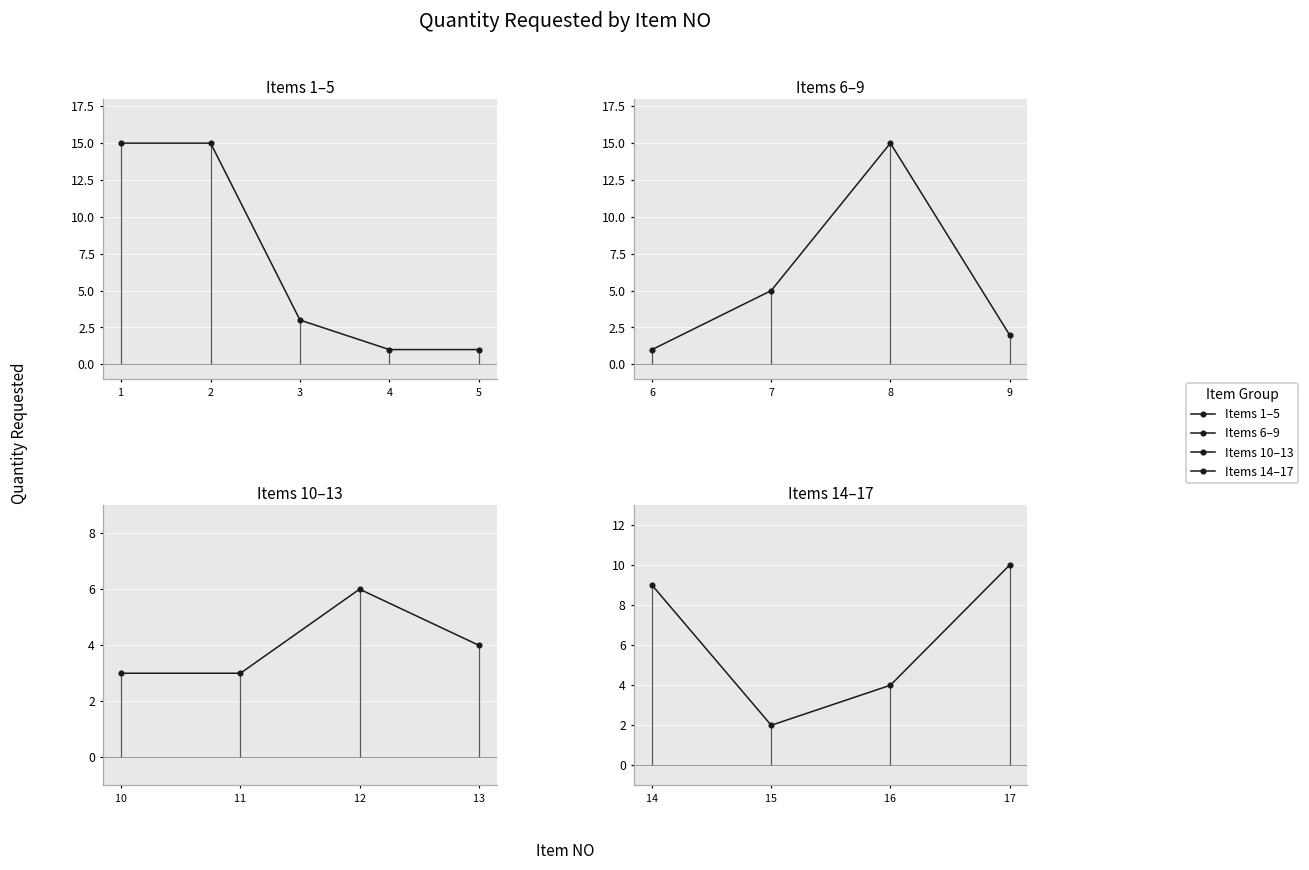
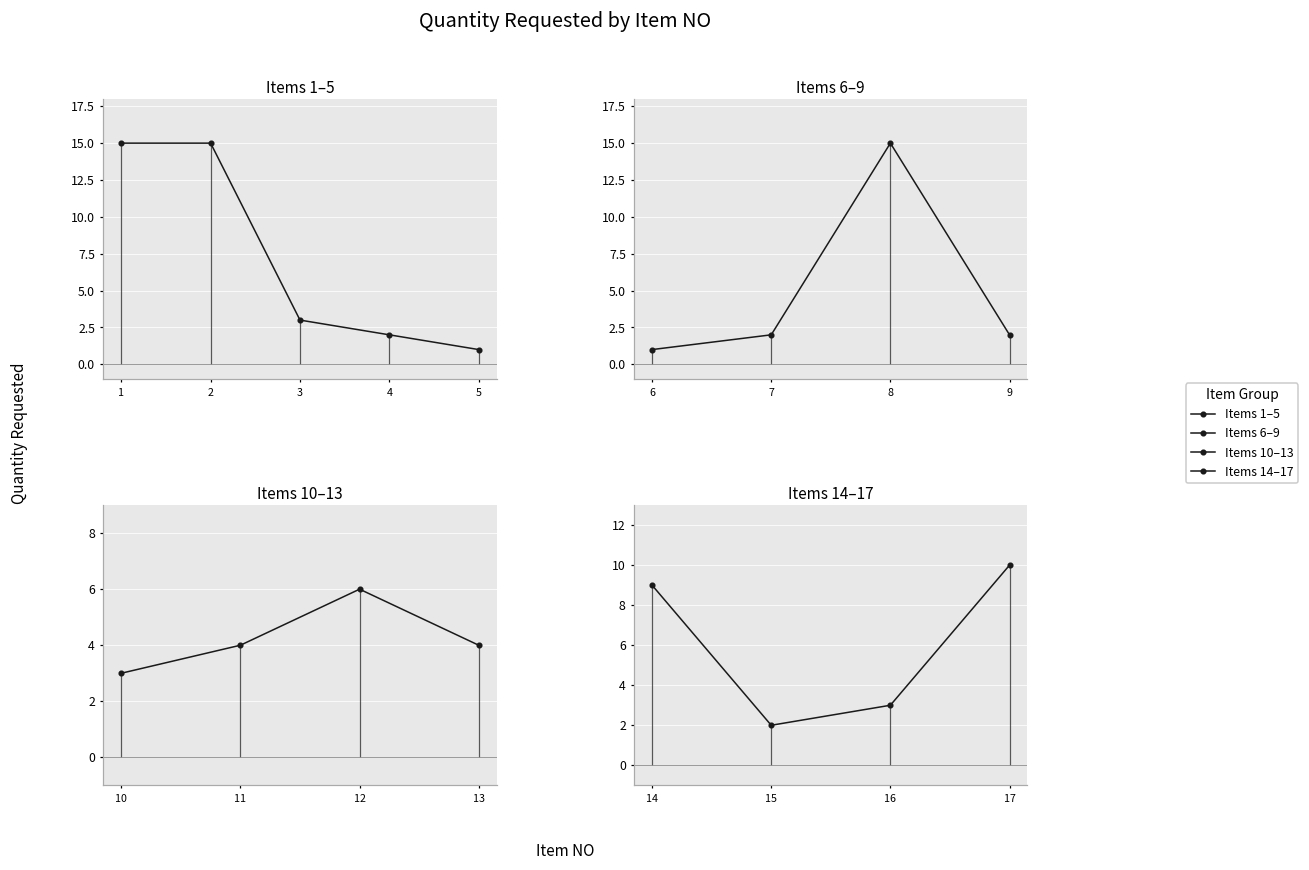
  {
    "Items 1–5": {
      "1": 15,
      "2": 15,
      "3": 3,
-     "4": 1,
+     "4": 2,
      "5": 1
    },
    "Items 6–9": {
      "6": 1,
-     "7": 5,
+     "7": 2,
      "8": 15,
      "9": 2
    },
    "Items 10–13": {
      "10": 3,
-     "11": 3,
+     "11": 4,
      "12": 6,
      "13": 4
    },
    "Items 14–17": {
      "14": 9,
      "15": 2,
-     "16": 4,
+     "16": 3,
      "17": 10
    }
  }
